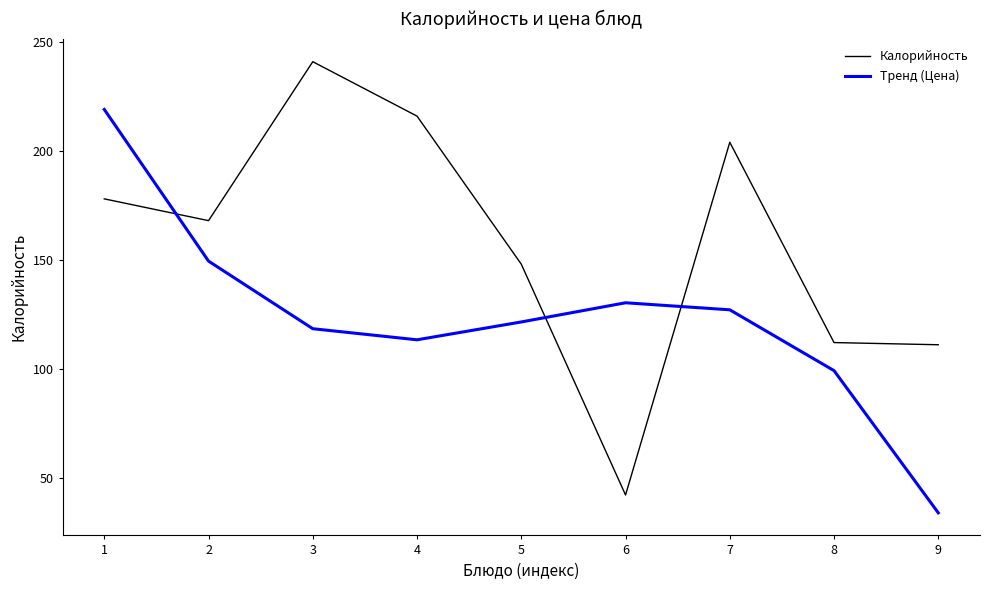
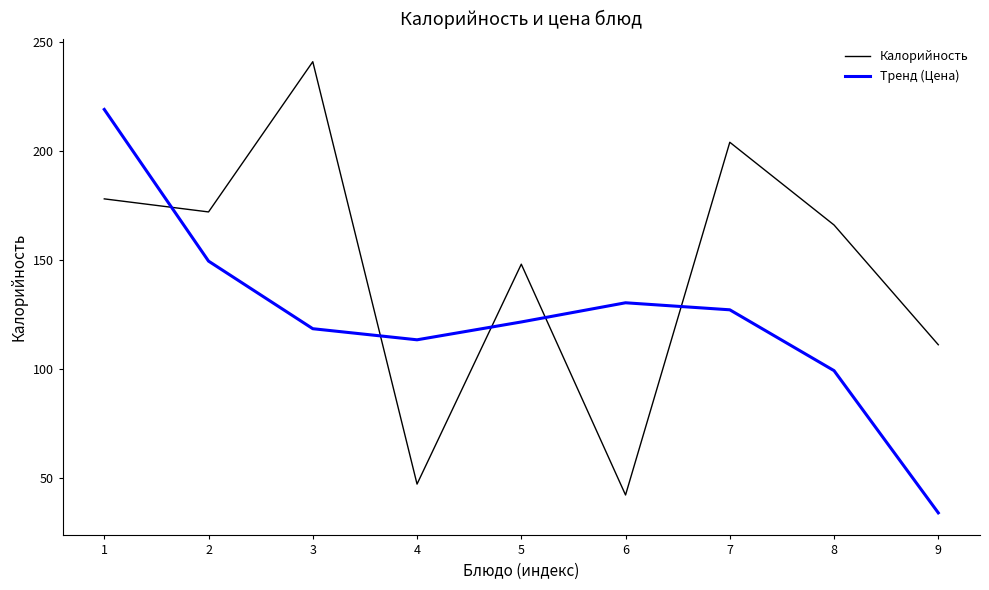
  {
    "Калорийность": {
      "1": 178,
-     "2": 168,
+     "2": 172,
      "3": 241,
-     "4": 216,
+     "4": 47,
      "5": 148,
      "6": 42,
      "7": 204,
-     "8": 112,
+     "8": 166,
      "9": 111
    },
    "Тренд (Цена)": {
      "1": 219,
      "2": 149,
      "3": 118,
      "4": 113,
      "5": 121,
      "6": 130,
      "7": 127,
      "8": 99,
      "9": 34
    }
  }
